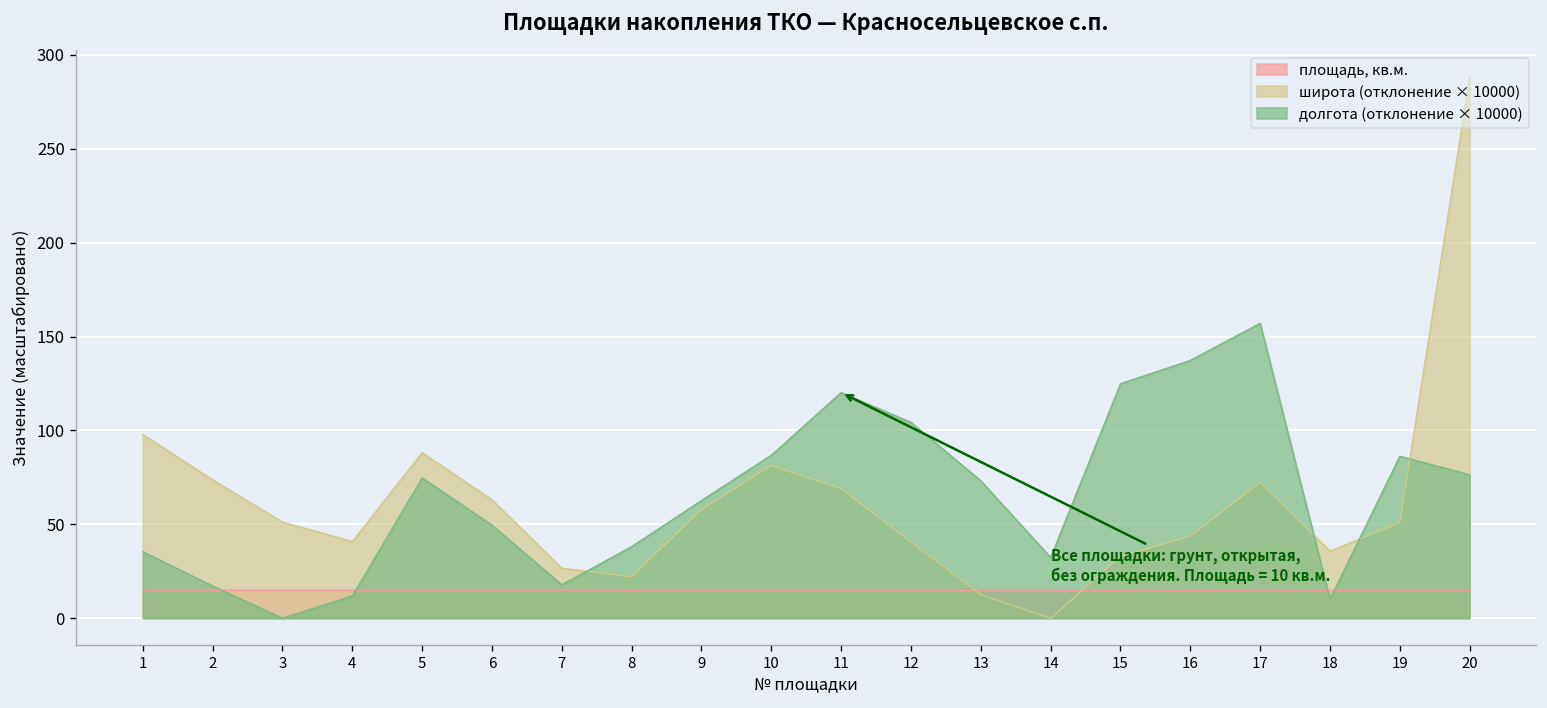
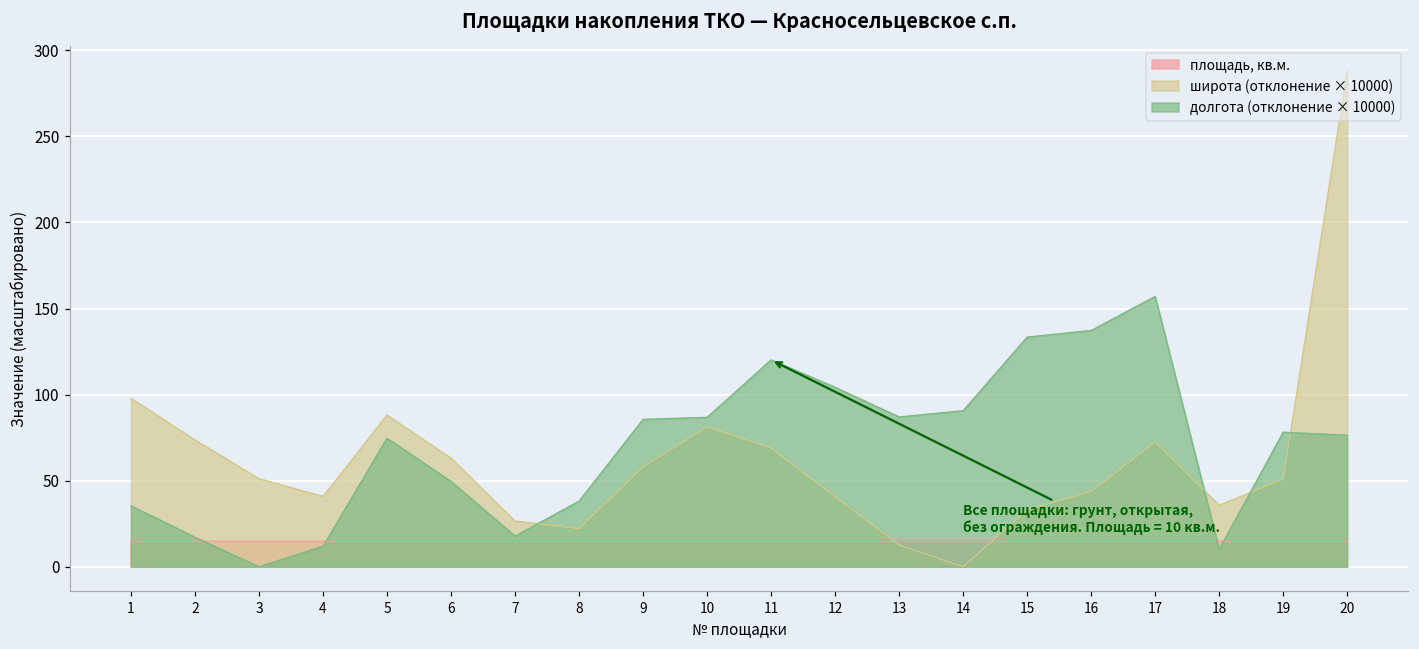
  {
    "долгота (отклонение × 10000)": {
      "1": 35,
      "2": 17,
      "3": 0,
      "4": 12,
      "5": 75,
      "6": 50,
      "7": 18,
      "8": 38,
-     "9": 63,
+     "9": 86,
      "10": 87,
      "11": 120,
-     "13": 73,
-     "14": 32,
-     "15": 125,
+     "13": 87,
+     "14": 91,
+     "15": 133,
      "16": 137,
      "17": 157,
      "18": 10,
-     "19": 86,
+     "19": 78,
      "20": 76
    }
  }
